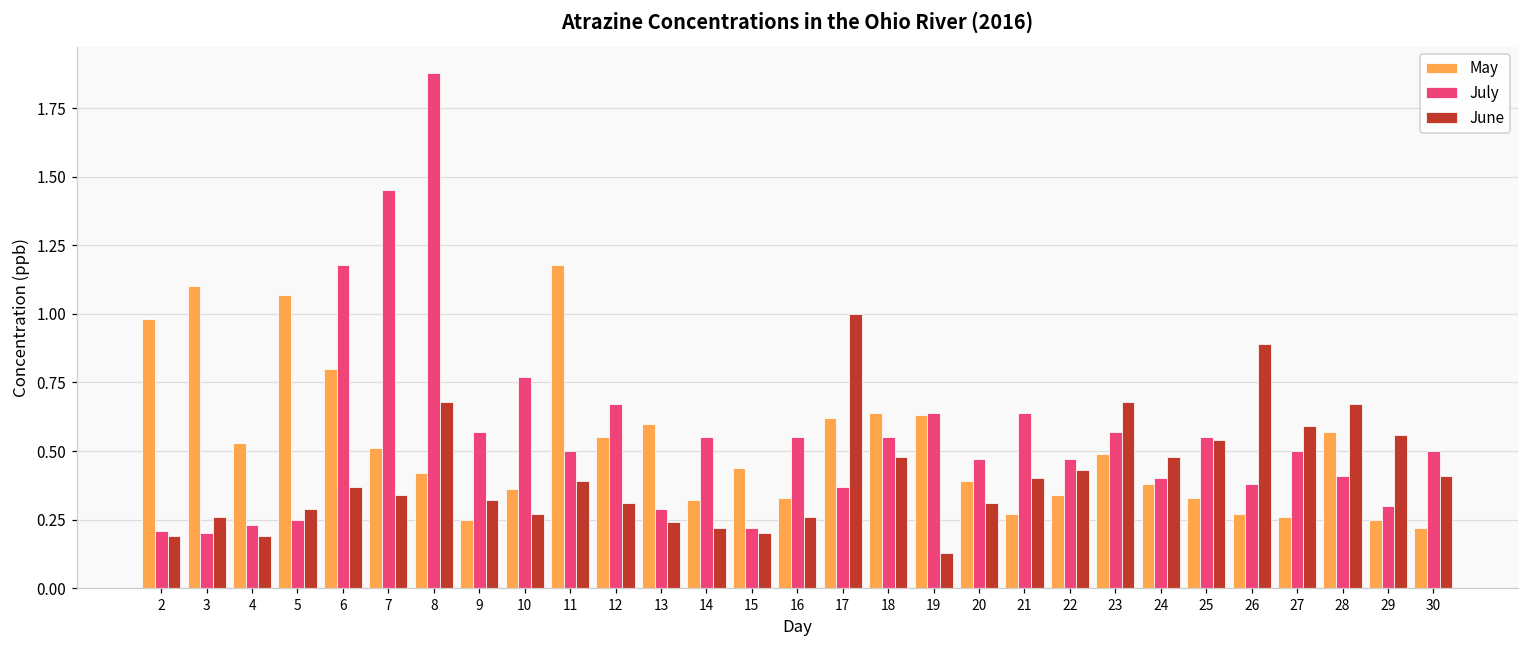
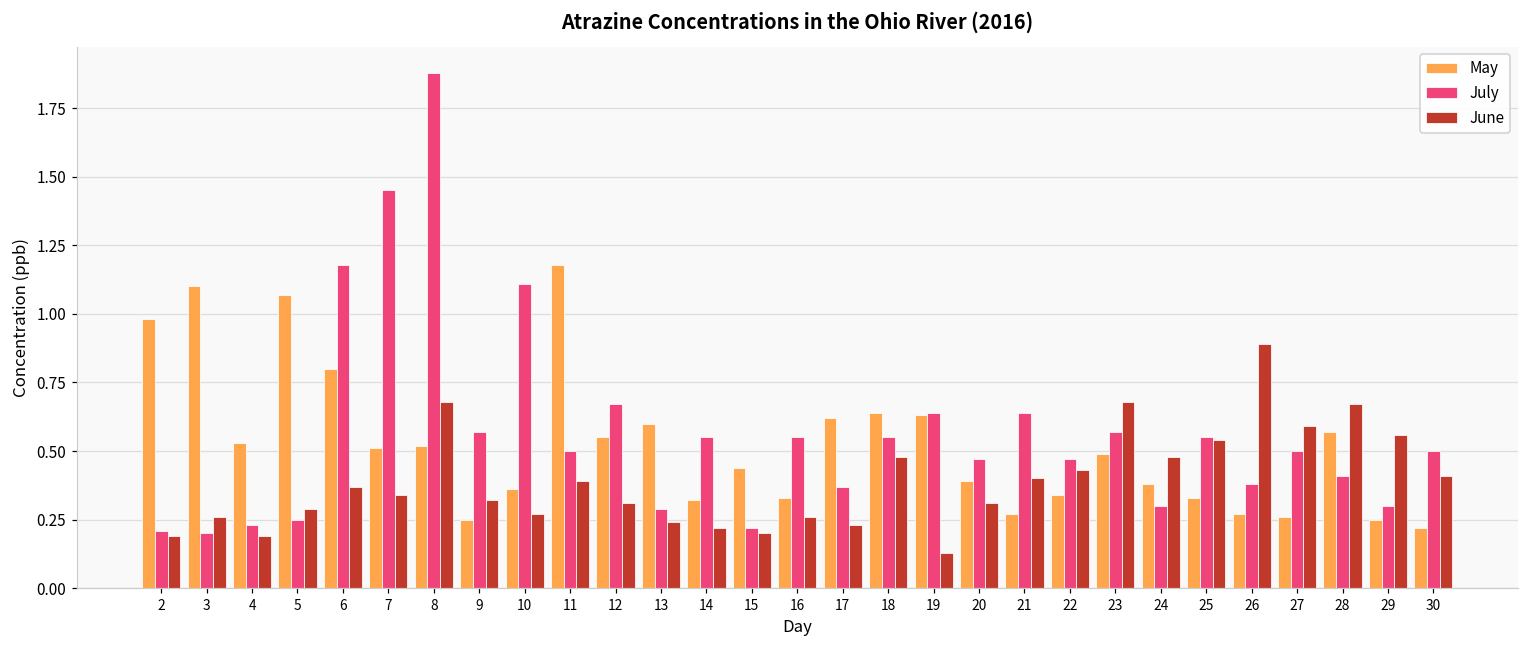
  {
    "May": {
      "2": 0.98,
      "3": 1.10,
      "4": 0.53,
      "5": 1.07,
      "6": 0.80,
      "7": 0.51,
-     "8": 0.42,
+     "8": 0.52,
      "9": 0.25,
      "10": 0.36,
      "11": 1.18,
      "12": 0.55,
      "13": 0.60,
      "14": 0.32,
      "15": 0.44,
      "16": 0.33,
      "17": 0.62,
      "18": 0.64,
      "19": 0.63,
      "20": 0.39,
      "21": 0.27,
      "22": 0.34,
      "23": 0.49,
      "24": 0.38,
      "25": 0.33,
      "26": 0.27,
      "27": 0.26,
      "28": 0.57,
      "29": 0.25,
      "30": 0.22
    },
    "July": {
      "2": 0.21,
      "3": 0.20,
      "4": 0.23,
      "5": 0.25,
      "6": 1.18,
      "7": 1.45,
      "8": 1.88,
      "9": 0.57,
-     "10": 0.77,
+     "10": 1.11,
      "11": 0.50,
      "12": 0.67,
      "13": 0.29,
      "14": 0.55,
      "15": 0.22,
      "16": 0.55,
      "17": 0.37,
      "18": 0.55,
      "19": 0.64,
      "20": 0.47,
      "21": 0.64,
      "22": 0.47,
      "23": 0.57,
-     "24": 0.4,
+     "24": 0.3,
      "25": 0.55,
      "26": 0.38,
      "27": 0.50,
      "28": 0.41,
      "29": 0.30,
      "30": 0.50
    },
    "June": {
      "2": 0.19,
      "3": 0.26,
      "4": 0.19,
      "5": 0.29,
      "6": 0.37,
      "7": 0.34,
      "8": 0.68,
      "9": 0.32,
      "10": 0.27,
      "11": 0.39,
      "12": 0.31,
      "13": 0.24,
      "14": 0.22,
      "15": 0.20,
      "16": 0.26,
-     "17": 1.00,
+     "17": 0.23,
      "18": 0.48,
      "19": 0.13,
      "20": 0.31,
      "21": 0.40,
      "22": 0.43,
      "23": 0.68,
      "24": 0.48,
      "25": 0.54,
      "26": 0.89,
      "27": 0.59,
      "28": 0.67,
      "29": 0.56,
      "30": 0.41
    }
  }
